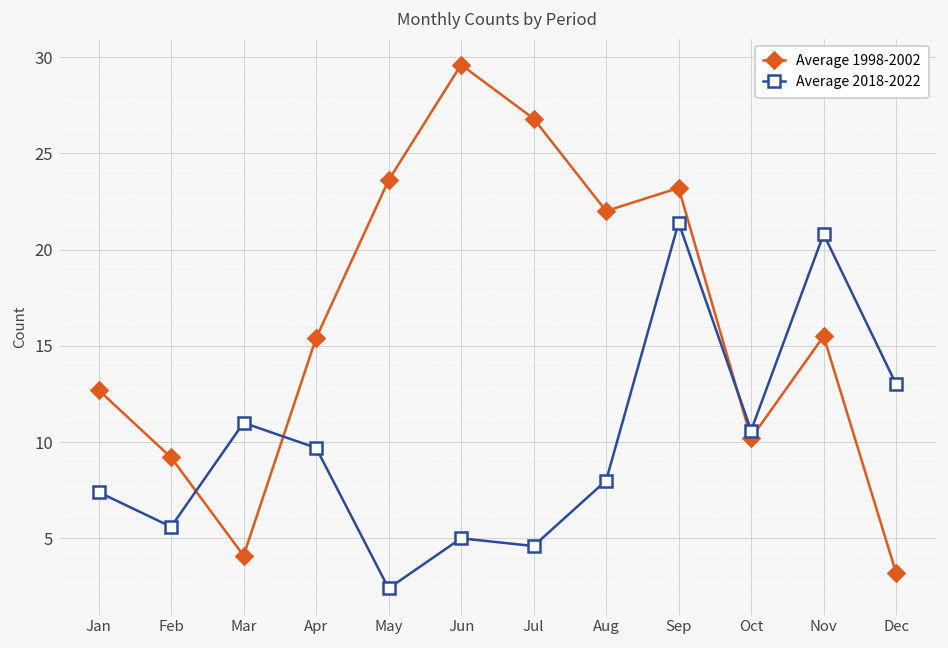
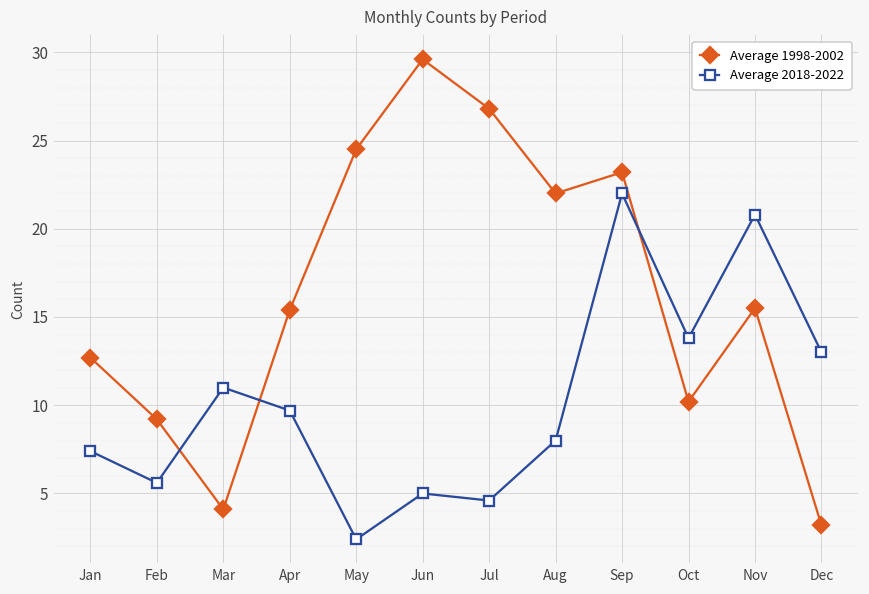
  {
    "Average 1998-2002": {
      "Jan": 12.7,
      "Feb": 9.2,
      "Mar": 4.1,
      "Apr": 15.4,
-     "May": 23.6,
+     "May": 24.5,
      "Jun": 29.6,
      "Jul": 26.8,
      "Aug": 22.0,
      "Sep": 23.2,
      "Oct": 10.2,
      "Nov": 15.5,
      "Dec": 3.2
    },
    "Average 2018-2022": {
      "Jan": 7.4,
      "Feb": 5.6,
      "Mar": 11.0,
      "Apr": 9.7,
      "May": 2.4,
      "Jun": 5.0,
      "Jul": 4.6,
      "Aug": 8.0,
-     "Sep": 21.4,
-     "Oct": 10.6,
+     "Sep": 22.0,
+     "Oct": 13.8,
      "Nov": 20.8,
      "Dec": 13.0
    }
  }
